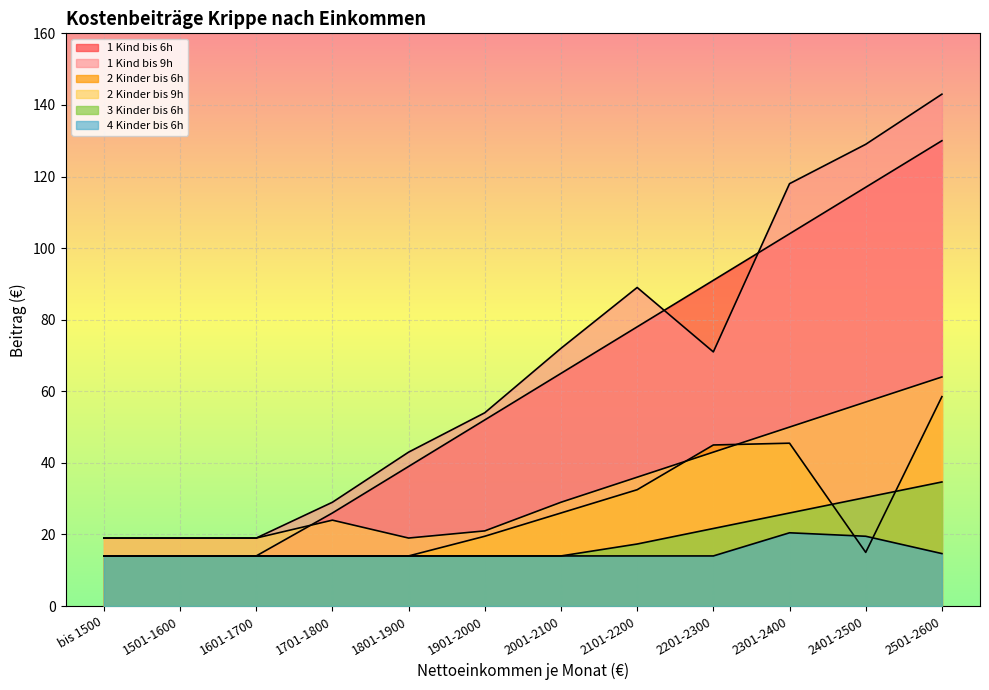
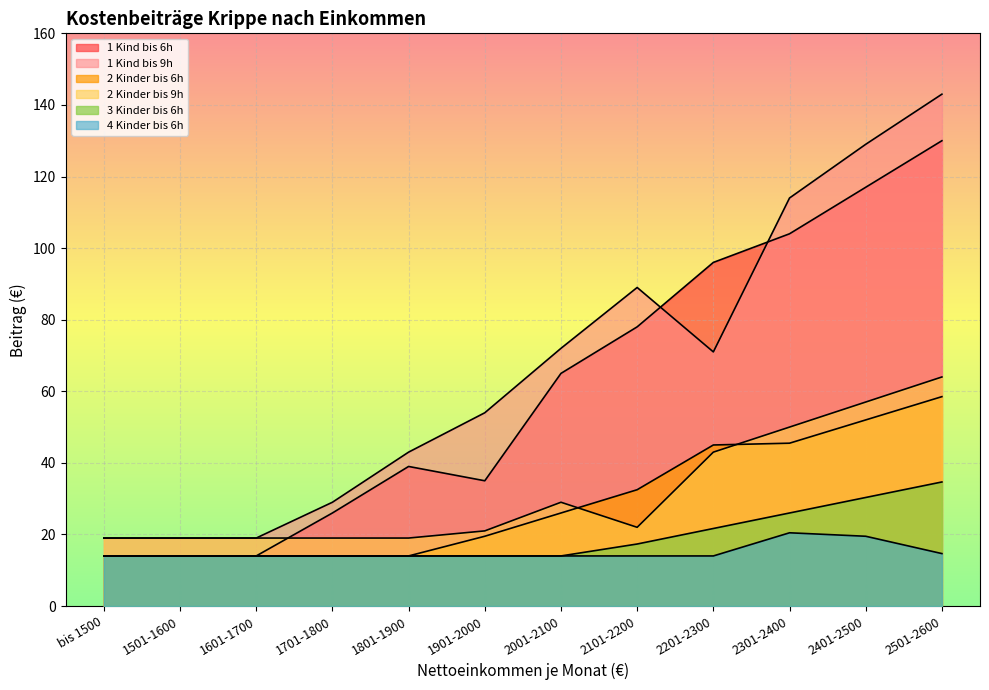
  {
    "1 Kind bis 6h": {
      "1701-1800": 26,
      "1801-1900": 39,
-     "1901-2000": 52,
+     "1901-2000": 35,
      "2001-2100": 65,
      "2101-2200": 78,
-     "2201-2300": 91,
+     "2201-2300": 96,
      "2301-2400": 104,
      "2401-2500": 117,
      "2501-2600": 130
    },
    "1 Kind bis 9h": {
      "1701-1800": 29,
      "1801-1900": 43,
      "1901-2000": 54,
      "2001-2100": 72,
      "2101-2200": 89,
      "2201-2300": 71,
-     "2301-2400": 118,
+     "2301-2400": 114,
      "2401-2500": 129,
      "2501-2600": 143
    },
    "2 Kinder bis 6h": {
      "1901-2000": 20,
      "2001-2100": 26,
      "2101-2200": 33,
      "2201-2300": 45,
      "2301-2400": 46,
-     "2401-2500": 15,
+     "2401-2500": 52,
      "2501-2600": 59
    },
    "2 Kinder bis 9h": {
-     "1701-1800": 24,
+     "1701-1800": 19,
      "1801-1900": 19,
      "1901-2000": 21,
      "2001-2100": 29,
-     "2101-2200": 36,
+     "2101-2200": 22,
      "2201-2300": 43,
      "2301-2400": 50,
      "2401-2500": 57,
      "2501-2600": 64
    },
    "3 Kinder bis 6h": {
      "2101-2200": 17,
      "2201-2300": 22,
      "2301-2400": 26,
      "2401-2500": 30,
      "2501-2600": 35
    },
    "4 Kinder bis 6h": {
      "2101-2200": 14,
      "2201-2300": 14,
      "2301-2400": 20,
      "2401-2500": 20,
      "2501-2600": 15
    }
  }
